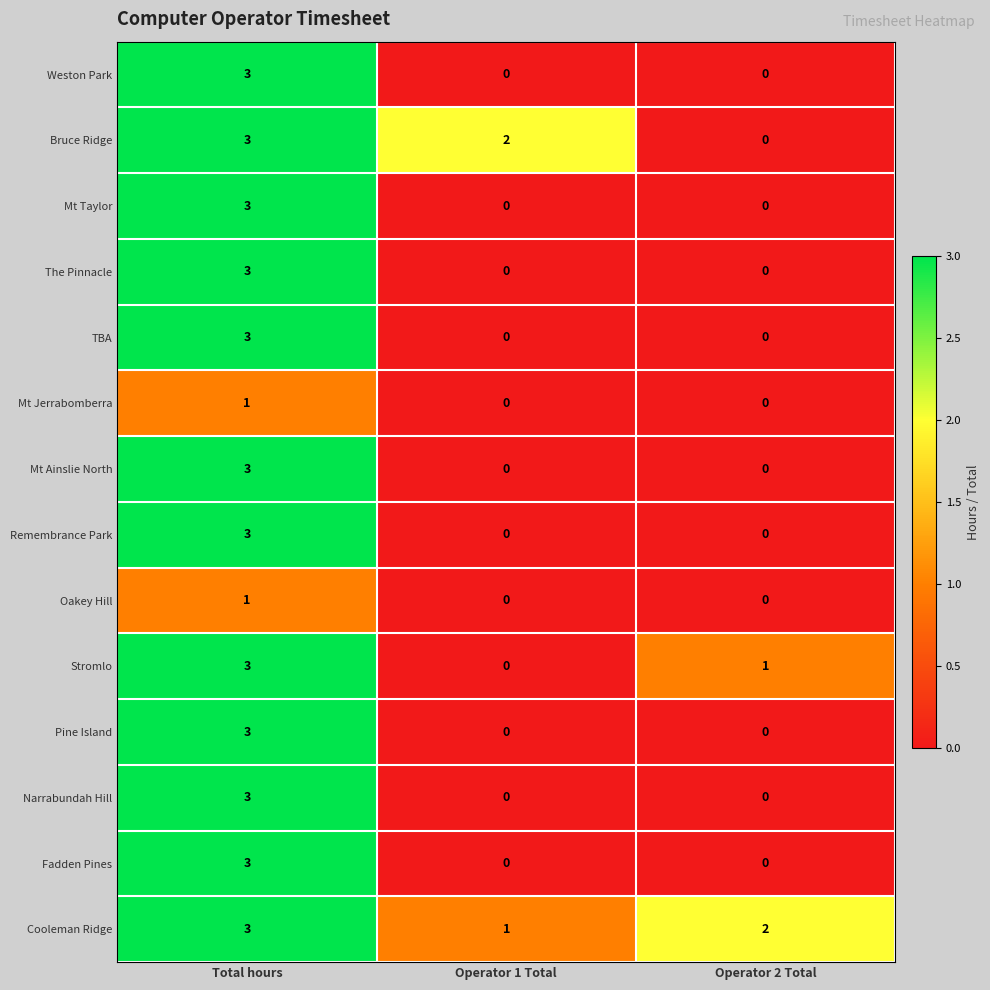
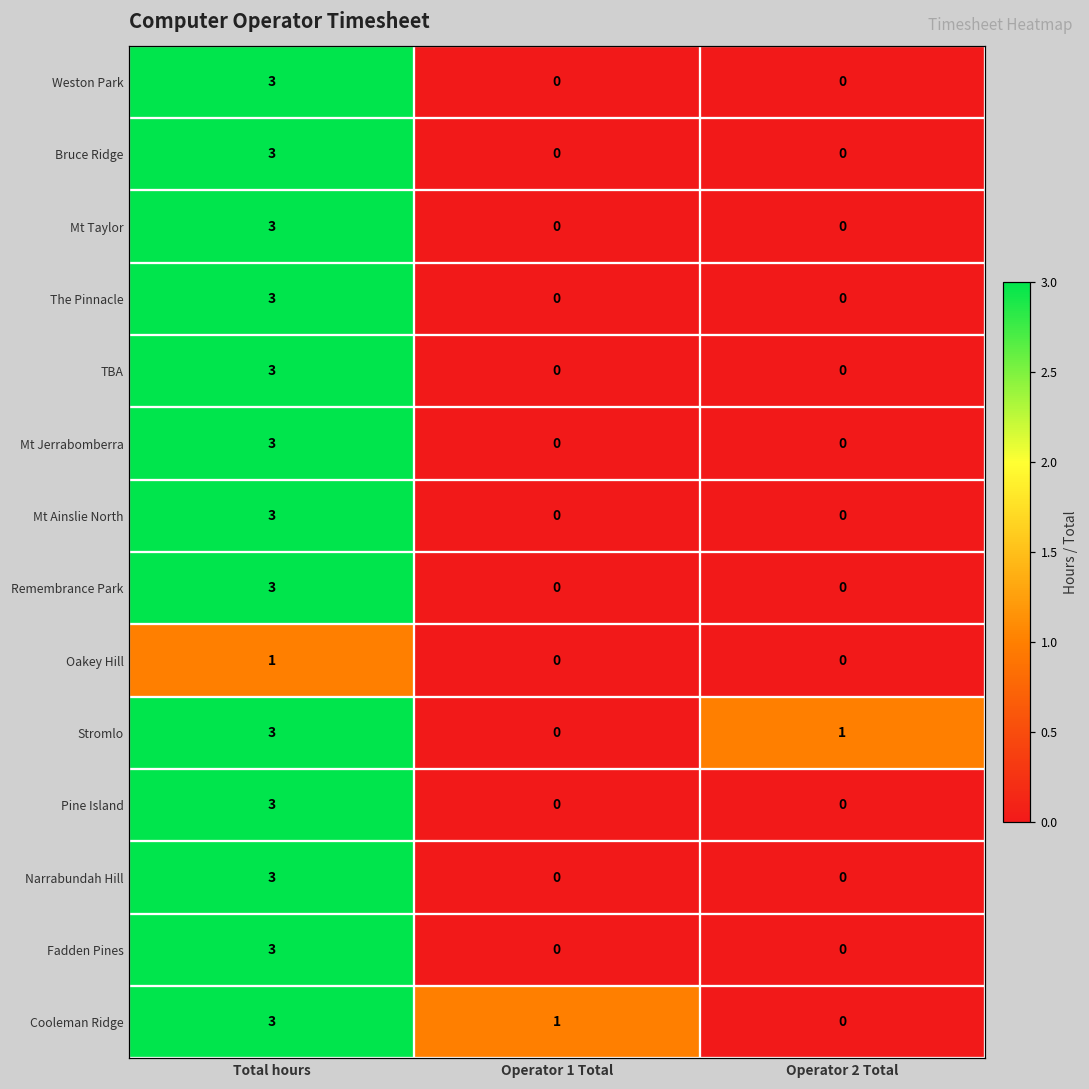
  {
    "Weston Park": {
      "Total hours": 3,
      "Operator 1 Total": 0,
      "Operator 2 Total": 0
    },
    "Bruce Ridge": {
      "Total hours": 3,
-     "Operator 1 Total": 2,
+     "Operator 1 Total": 0,
      "Operator 2 Total": 0
    },
    "Mt Taylor": {
      "Total hours": 3,
      "Operator 1 Total": 0,
      "Operator 2 Total": 0
    },
    "The Pinnacle": {
      "Total hours": 3,
      "Operator 1 Total": 0,
      "Operator 2 Total": 0
    },
    "TBA": {
      "Total hours": 3,
      "Operator 1 Total": 0,
      "Operator 2 Total": 0
    },
    "Mt Jerrabomberra": {
-     "Total hours": 1,
+     "Total hours": 3,
      "Operator 1 Total": 0,
      "Operator 2 Total": 0
    },
    "Mt Ainslie North": {
      "Total hours": 3,
      "Operator 1 Total": 0,
      "Operator 2 Total": 0
    },
    "Remembrance Park": {
      "Total hours": 3,
      "Operator 1 Total": 0,
      "Operator 2 Total": 0
    },
    "Oakey Hill": {
      "Total hours": 1,
      "Operator 1 Total": 0,
      "Operator 2 Total": 0
    },
    "Stromlo": {
      "Total hours": 3,
      "Operator 1 Total": 0,
      "Operator 2 Total": 1
    },
    "Pine Island": {
      "Total hours": 3,
      "Operator 1 Total": 0,
      "Operator 2 Total": 0
    },
    "Narrabundah Hill": {
      "Total hours": 3,
      "Operator 1 Total": 0,
      "Operator 2 Total": 0
    },
    "Fadden Pines": {
      "Total hours": 3,
      "Operator 1 Total": 0,
      "Operator 2 Total": 0
    },
    "Cooleman Ridge": {
      "Total hours": 3,
      "Operator 1 Total": 1,
-     "Operator 2 Total": 2
+     "Operator 2 Total": 0
    }
  }
